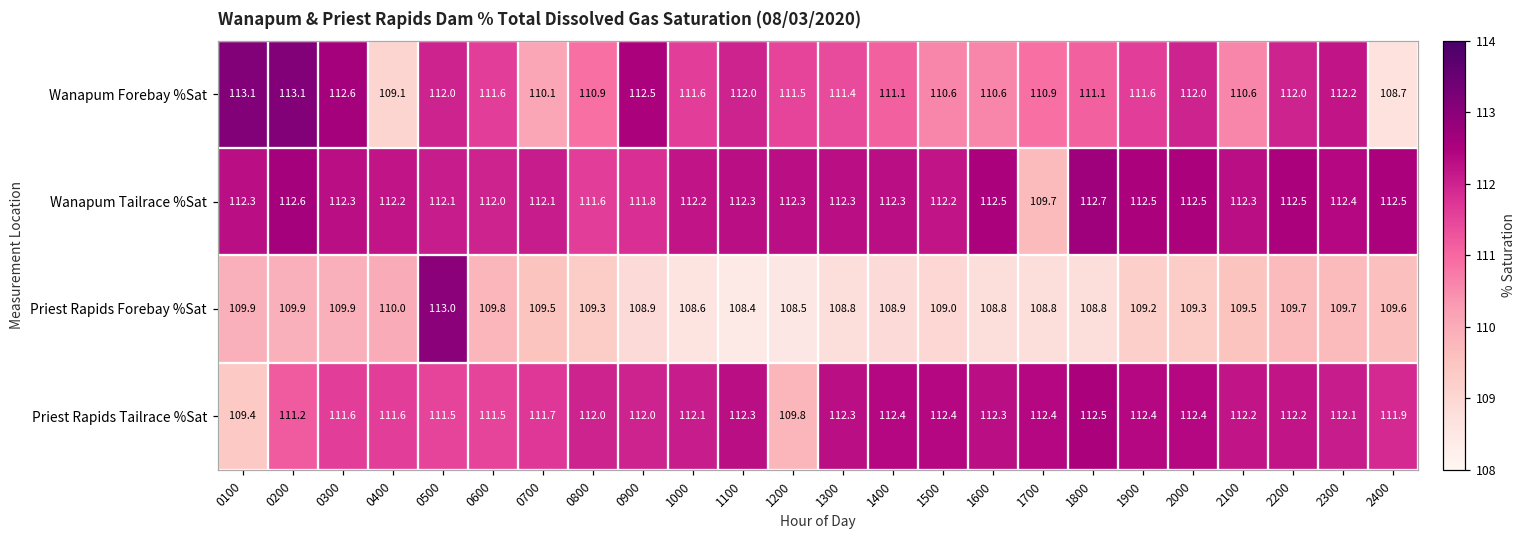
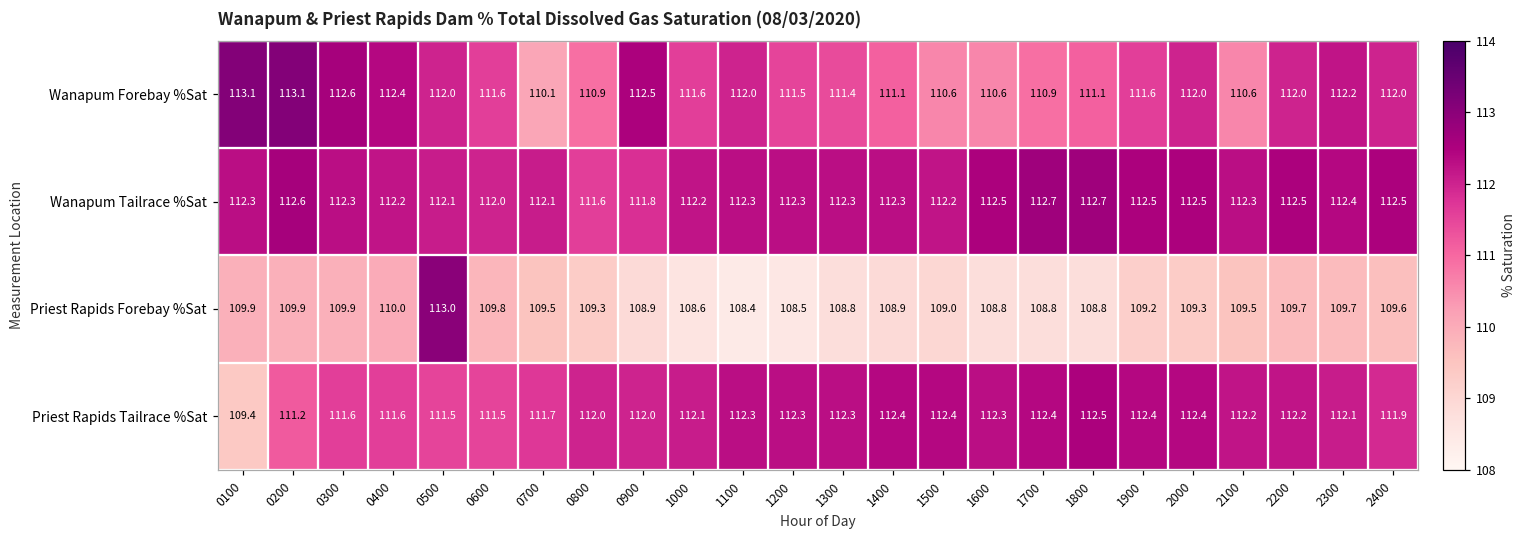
  {
    "Wanapum Forebay %Sat": {
      "0100": 113.1,
      "0200": 113.1,
      "0300": 112.6,
-     "0400": 109.1,
+     "0400": 112.4,
      "0500": 112.0,
      "0600": 111.6,
      "0700": 110.1,
      "0800": 110.9,
      "0900": 112.5,
      "1000": 111.6,
      "1100": 112.0,
      "1200": 111.5,
      "1300": 111.4,
      "1400": 111.1,
      "1500": 110.6,
      "1600": 110.6,
      "1700": 110.9,
      "1800": 111.1,
      "1900": 111.6,
      "2000": 112.0,
      "2100": 110.6,
      "2200": 112.0,
      "2300": 112.2,
-     "2400": 108.7
+     "2400": 112.0
    },
    "Wanapum Tailrace %Sat": {
      "0100": 112.3,
      "0200": 112.6,
      "0300": 112.3,
      "0400": 112.2,
      "0500": 112.1,
      "0600": 112.0,
      "0700": 112.1,
      "0800": 111.6,
      "0900": 111.8,
      "1000": 112.2,
      "1100": 112.3,
      "1200": 112.3,
      "1300": 112.3,
      "1400": 112.3,
      "1500": 112.2,
      "1600": 112.5,
-     "1700": 109.7,
+     "1700": 112.7,
      "1800": 112.7,
      "1900": 112.5,
      "2000": 112.5,
      "2100": 112.3,
      "2200": 112.5,
      "2300": 112.4,
      "2400": 112.5
    },
    "Priest Rapids Forebay %Sat": {
      "0100": 109.9,
      "0200": 109.9,
      "0300": 109.9,
      "0400": 110.0,
      "0500": 113.0,
      "0600": 109.8,
      "0700": 109.5,
      "0800": 109.3,
      "0900": 108.9,
      "1000": 108.6,
      "1100": 108.4,
      "1200": 108.5,
      "1300": 108.8,
      "1400": 108.9,
      "1500": 109.0,
      "1600": 108.8,
      "1700": 108.8,
      "1800": 108.8,
      "1900": 109.2,
      "2000": 109.3,
      "2100": 109.5,
      "2200": 109.7,
      "2300": 109.7,
      "2400": 109.6
    },
    "Priest Rapids Tailrace %Sat": {
      "0100": 109.4,
      "0200": 111.2,
      "0300": 111.6,
      "0400": 111.6,
      "0500": 111.5,
      "0600": 111.5,
      "0700": 111.7,
      "0800": 112.0,
      "0900": 112.0,
      "1000": 112.1,
      "1100": 112.3,
-     "1200": 109.8,
+     "1200": 112.3,
      "1300": 112.3,
      "1400": 112.4,
      "1500": 112.4,
      "1600": 112.3,
      "1700": 112.4,
      "1800": 112.5,
      "1900": 112.4,
      "2000": 112.4,
      "2100": 112.2,
      "2200": 112.2,
      "2300": 112.1,
      "2400": 111.9
    }
  }
